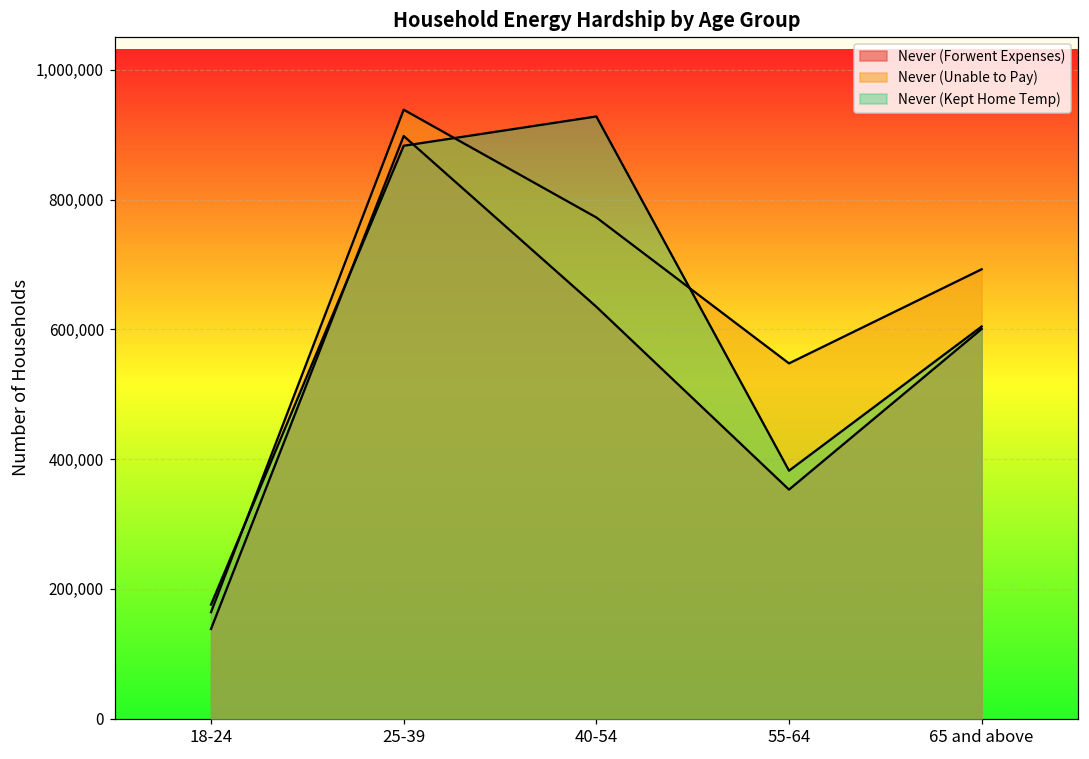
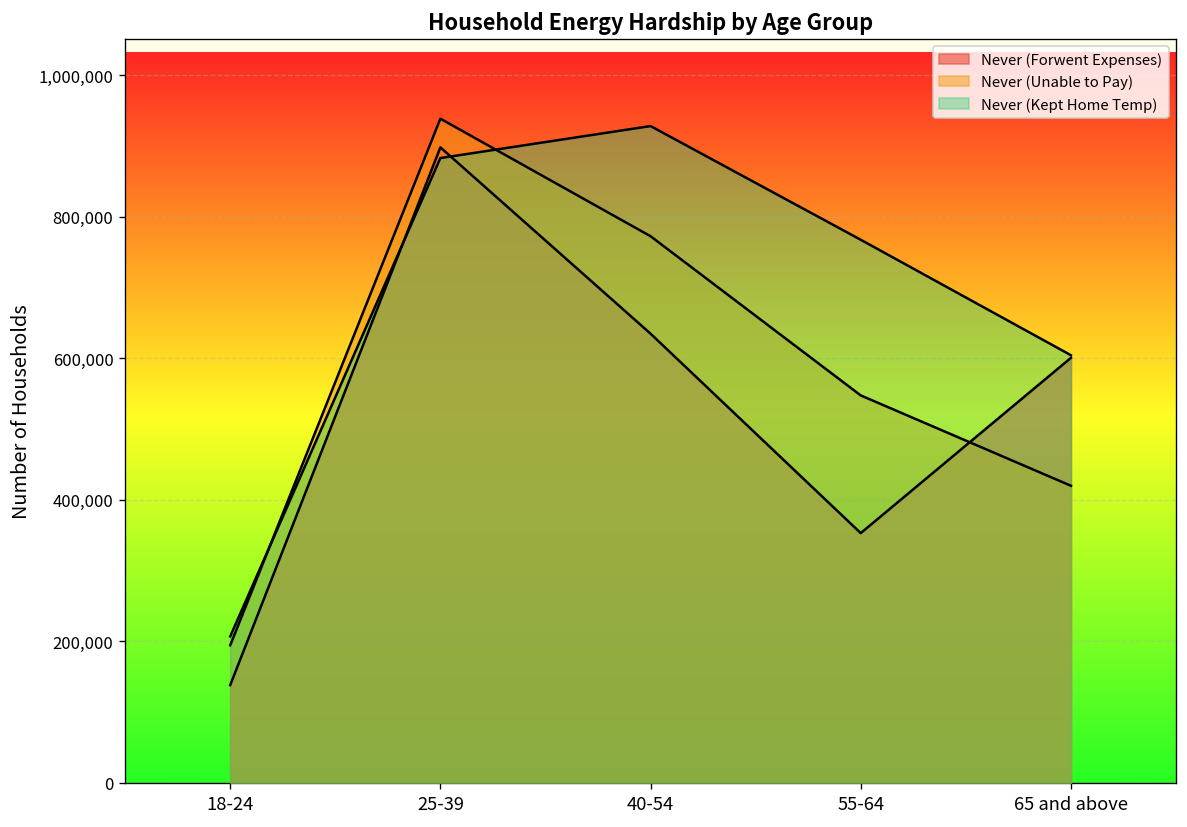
  {
    "Never (Forwent Expenses)": {
      "18-24": "140,000",
      "25-39": "900,000",
      "40-54": "630,000",
      "55-64": "350,000"
    },
    "Never (Unable to Pay)": {
-     "18-24": "160,000",
+     "18-24": "190,000",
      "25-39": "940,000",
      "40-54": "770,000",
      "55-64": "550,000",
-     "65 and above": "690,000"
+     "65 and above": "420,000"
    },
    "Never (Kept Home Temp)": {
-     "18-24": "180,000",
+     "18-24": "210,000",
      "25-39": "880,000",
      "40-54": "930,000",
-     "55-64": "380,000"
+     "55-64": "770,000"
    }
  }
